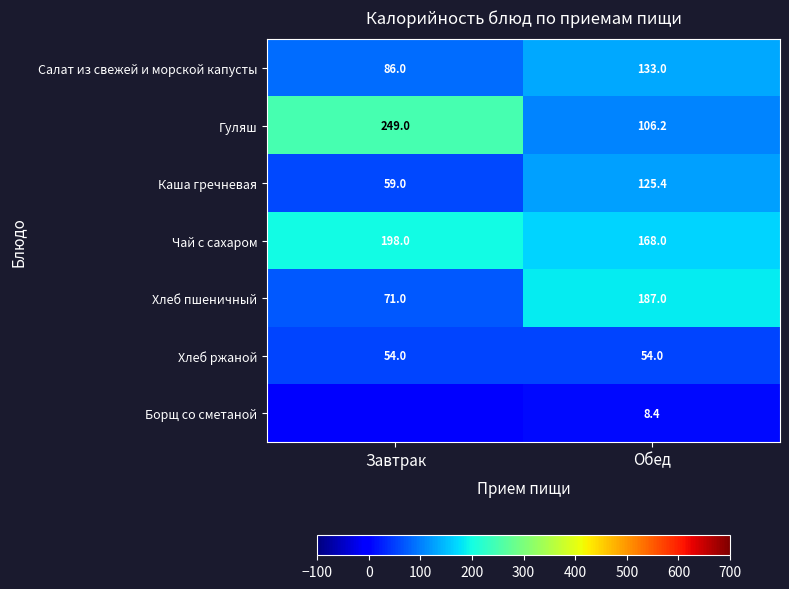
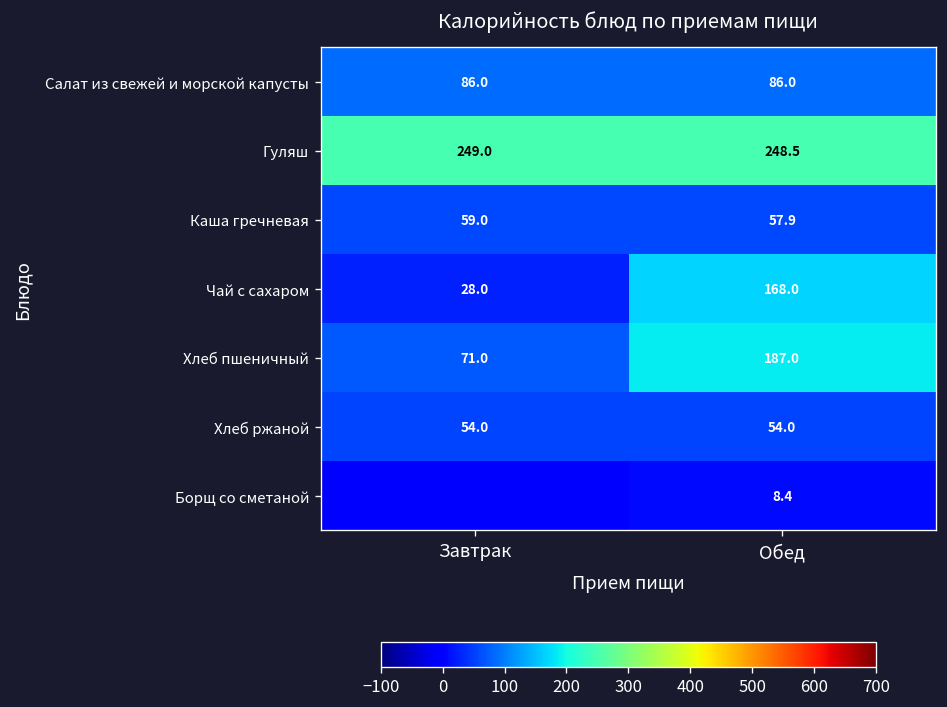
  {
    "Салат из свежей и морской капусты": {
      "Завтрак": 86.0,
-     "Обед": 133.0
+     "Обед": 86.0
    },
    "Гуляш": {
      "Завтрак": 249.0,
-     "Обед": 106.2
+     "Обед": 248.5
    },
    "Каша гречневая": {
      "Завтрак": 59.0,
-     "Обед": 125.4
+     "Обед": 57.9
    },
    "Чай с сахаром": {
-     "Завтрак": 198.0,
+     "Завтрак": 28.0,
      "Обед": 168.0
    },
    "Хлеб пшеничный": {
      "Завтрак": 71.0,
      "Обед": 187.0
    },
    "Хлеб ржаной": {
      "Завтрак": 54.0,
      "Обед": 54.0
    },
    "Борщ со сметаной": {
      "Обед": 8.4
    }
  }
